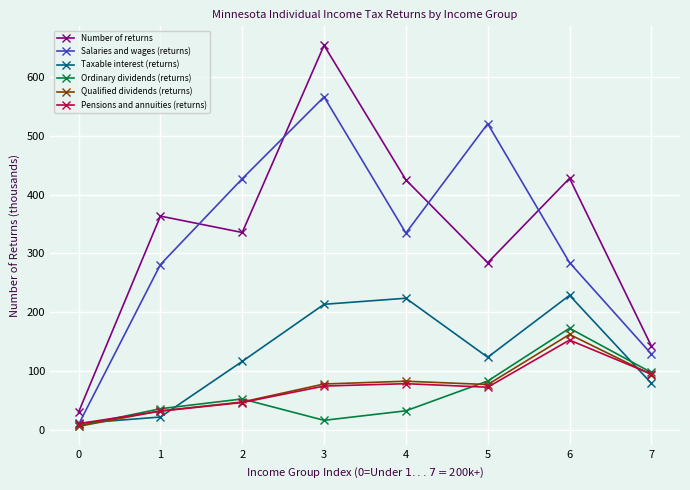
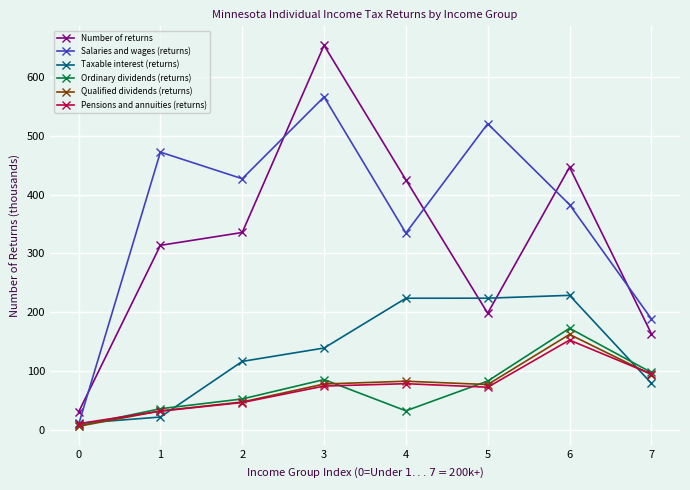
  {
    "Number of returns": {
      "0": 30,
-     "1": 360,
+     "1": 310,
      "2": 340,
      "3": 650,
      "4": 420,
-     "5": 280,
-     "6": 430,
-     "7": 140
+     "5": 200,
+     "6": 450,
+     "7": 160
    },
    "Salaries and wages (returns)": {
-     "1": 280,
+     "1": 470,
      "2": 430,
      "3": 570,
      "4": 330,
      "5": 520,
-     "6": 280,
-     "7": 130
+     "6": 380,
+     "7": 190
    },
    "Taxable interest (returns)": {
      "1": 20,
      "2": 120,
-     "3": 210,
+     "3": 140,
      "4": 220,
-     "5": 120,
+     "5": 220,
      "6": 230,
      "7": 80
    },
    "Ordinary dividends (returns)": {
      "2": 50,
-     "3": 20,
+     "3": 90,
      "4": 30,
      "5": 80,
      "6": 170
    },
    "Qualified dividends (returns)": {
      "5": 80,
      "6": 160
    },
    "Pensions and annuities (returns)": {
      "5": 70,
      "6": 150
    }
  }
